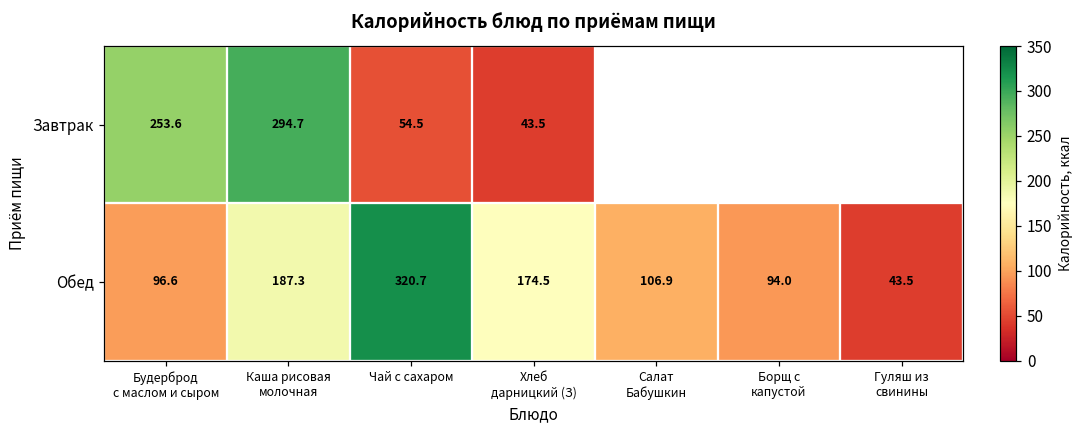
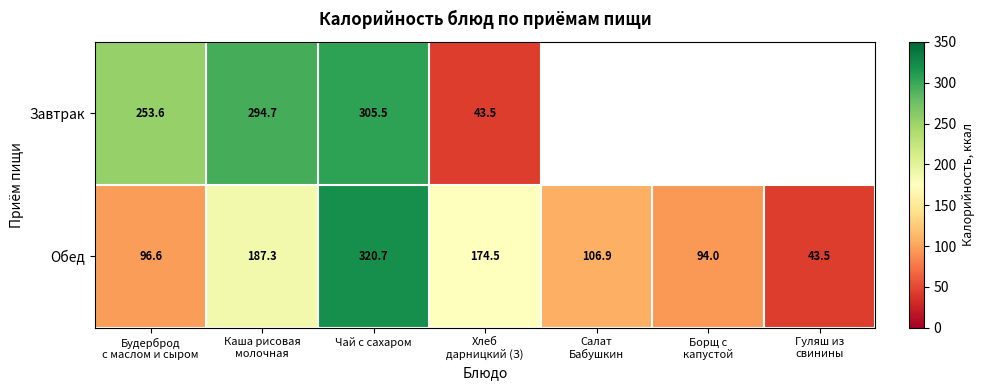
  {
    "Завтрак": {
      "Будерброд с маслом и сыром": 253.6,
      "Каша рисовая молочная": 294.7,
-     "Чай с сахаром": 54.5,
+     "Чай с сахаром": 305.5,
      "Хлеб дарницкий (З)": 43.5
    },
    "Обед": {
      "Будерброд с маслом и сыром": 96.6,
      "Каша рисовая молочная": 187.3,
      "Чай с сахаром": 320.7,
      "Хлеб дарницкий (З)": 174.5,
      "Салат Бабушкин": 106.9,
      "Борщ с капустой": 94.0,
      "Гуляш из свинины": 43.5
    }
  }
